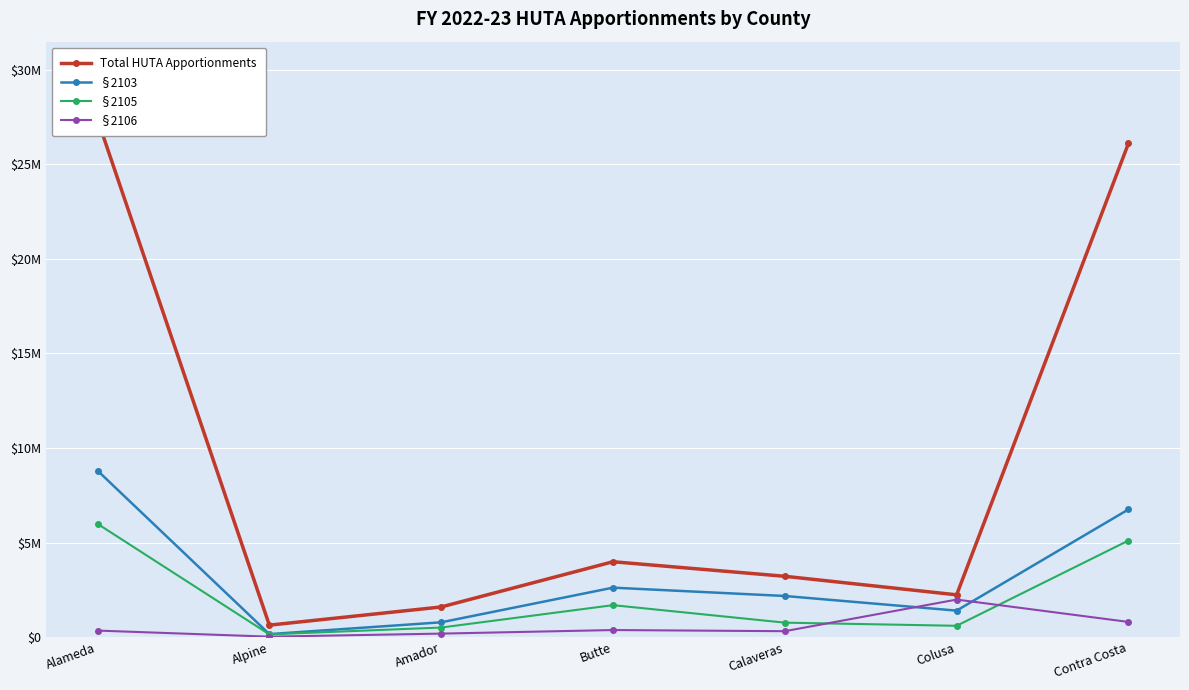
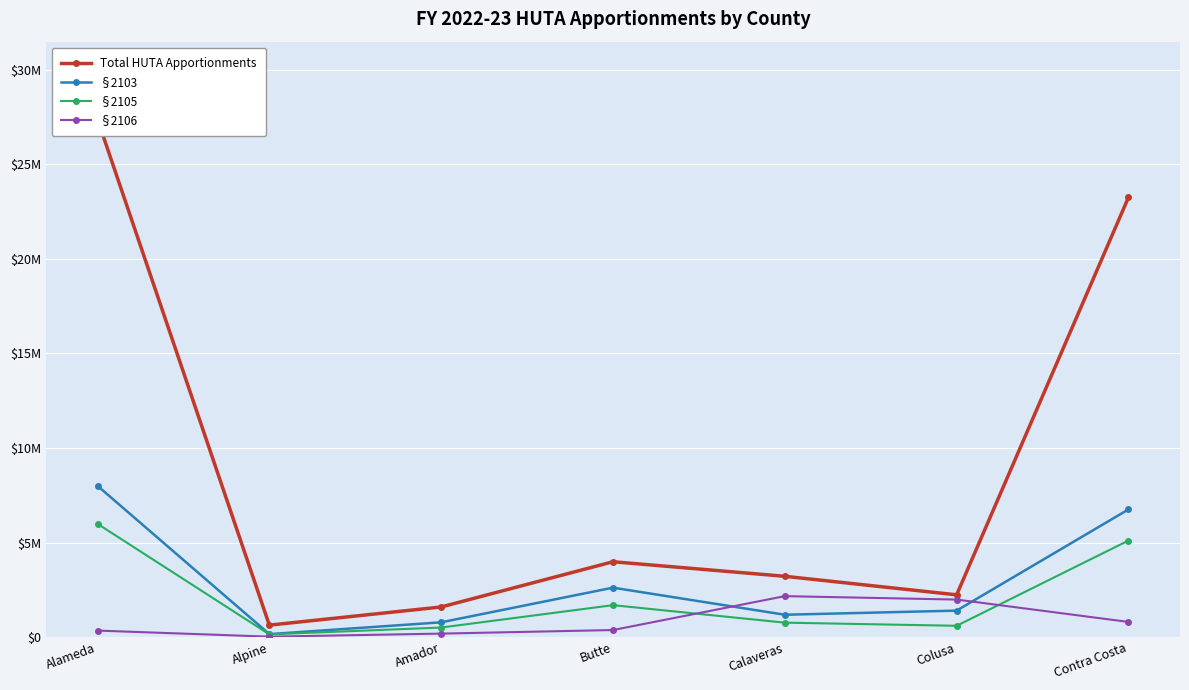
  {
    "Total HUTA Apportionments": {
      "Alpine": "$600000",
      "Amador": "$1600000",
      "Butte": "$4000000",
      "Calaveras": "$3200000",
      "Colusa": "$2200000",
-     "Contra Costa": "$26100000"
+     "Contra Costa": "$23200000"
    },
    "§2103": {
-     "Alameda": "$8800000",
+     "Alameda": "$8000000",
      "Amador": "$800000",
      "Butte": "$2600000",
-     "Calaveras": "$2200000",
+     "Calaveras": "$1200000",
      "Colusa": "$1400000",
      "Contra Costa": "$6800000"
    },
    "§2105": {
      "Alameda": "$6000000",
      "Amador": "$500000",
      "Butte": "$1700000",
      "Calaveras": "$800000",
      "Colusa": "$600000",
      "Contra Costa": "$5100000"
    },
    "§2106": {
      "Alameda": "$300000",
      "Amador": "$200000",
      "Butte": "$400000",
-     "Calaveras": "$300000",
+     "Calaveras": "$2200000",
      "Colusa": "$2000000",
      "Contra Costa": "$800000"
    }
  }
